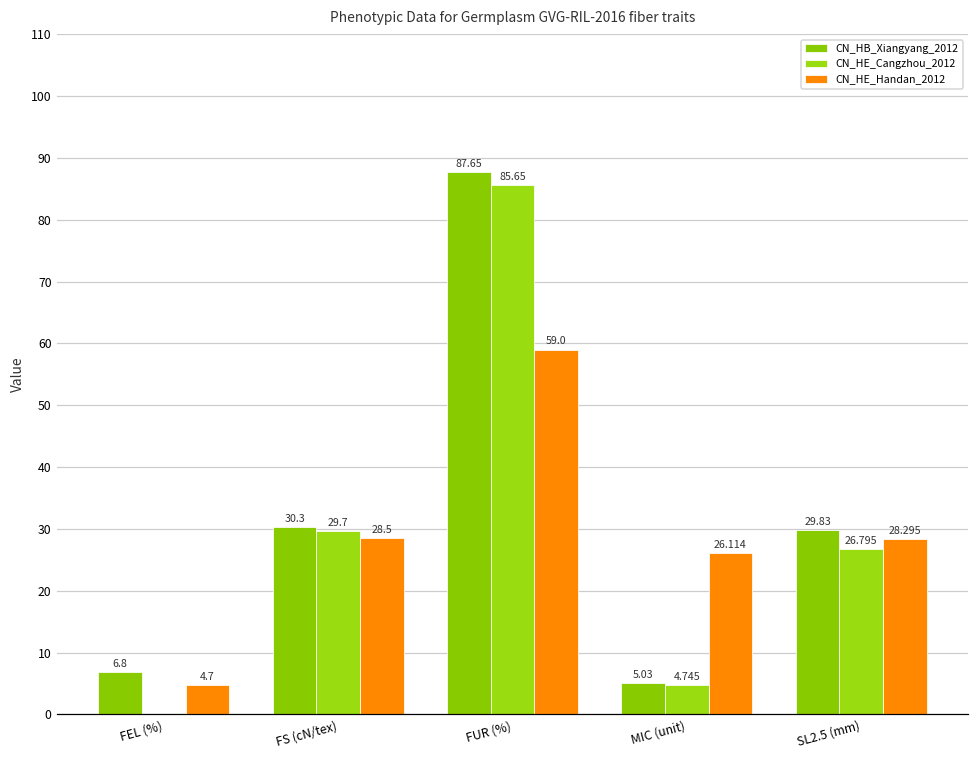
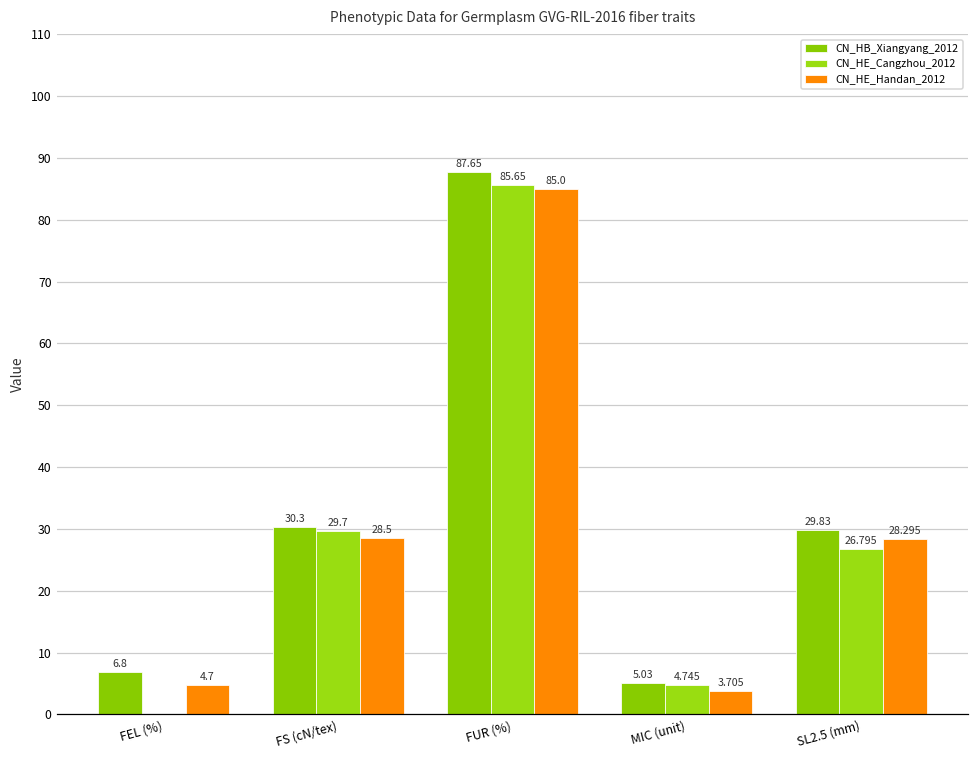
  {
    "CN_HE_Handan_2012": {
      "FEL (%)": 4.7,
      "FS (cN/tex)": 28.5,
-     "FUR (%)": 59.0,
-     "MIC (unit)": 26.114,
+     "FUR (%)": 85.0,
+     "MIC (unit)": 3.705,
      "SL2.5 (mm)": 28.295
    }
  }
